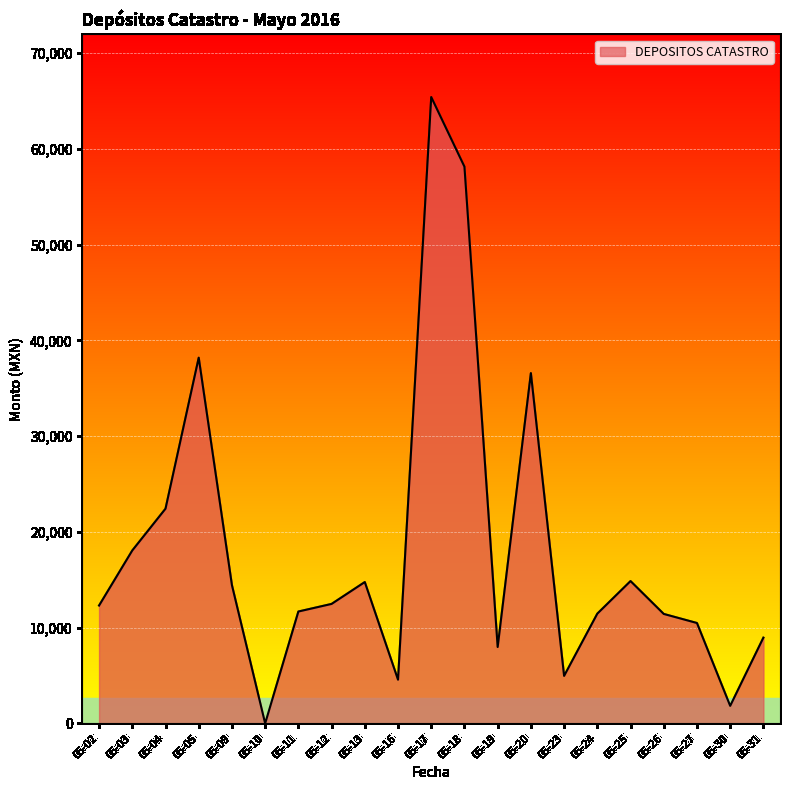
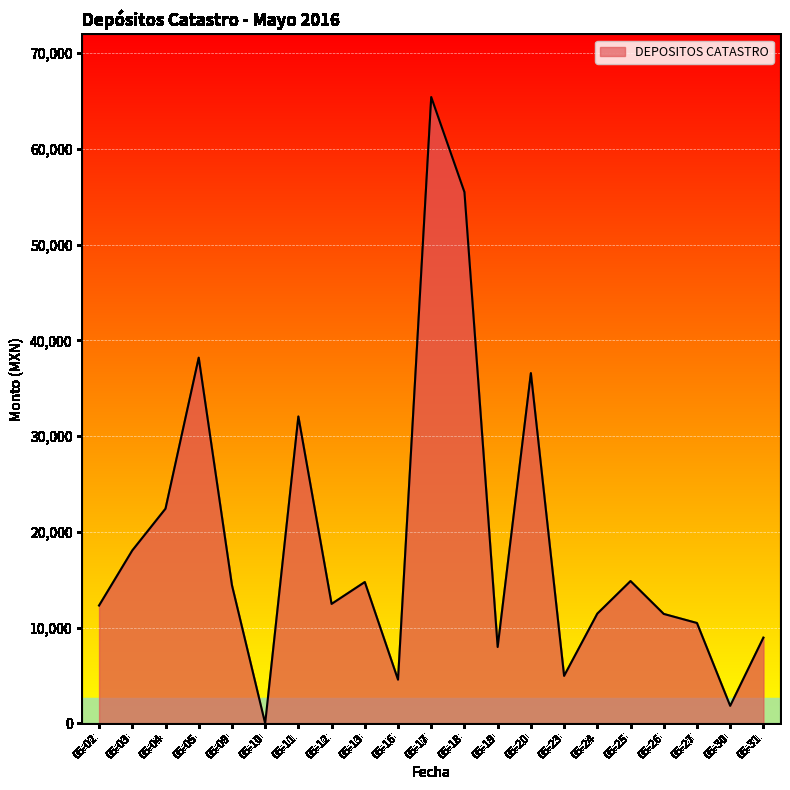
  {
    "05-02": "12,000",
    "05-03": "18,000",
    "05-04": "22,000",
    "05-05": "38,000",
    "05-09": "14,000",
-   "05-11": "12,000",
+   "05-11": "32,000",
    "05-12": "12,000",
    "05-13": "15,000",
    "05-16": "5,000",
    "05-17": "65,000",
-   "05-18": "58,000",
+   "05-18": "55,000",
    "05-19": "8,000",
    "05-20": "37,000",
    "05-23": "5,000",
    "05-24": "11,000",
    "05-25": "15,000",
    "05-26": "11,000",
    "05-27": "10,000",
    "05-31": "9,000"
  }
